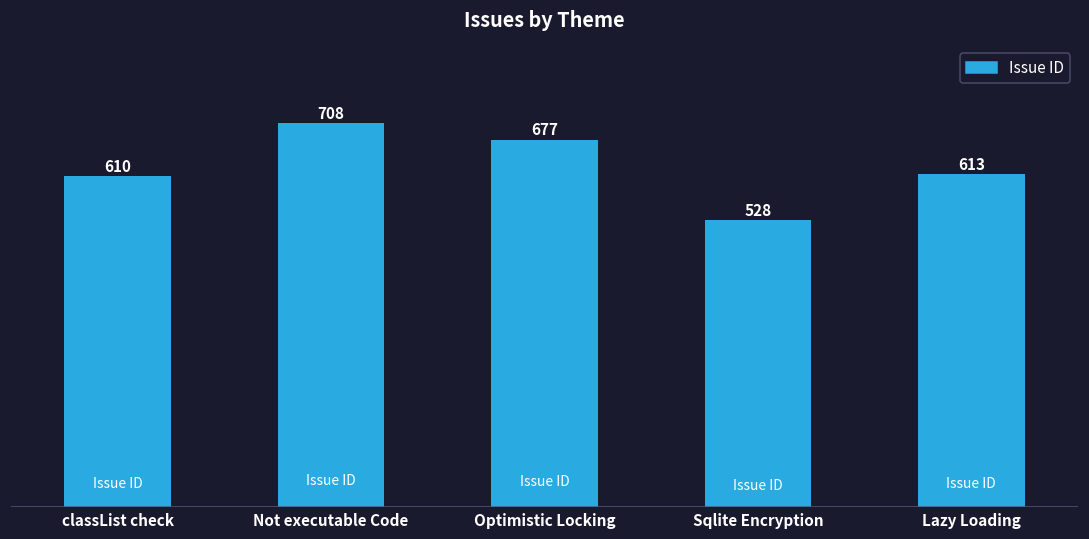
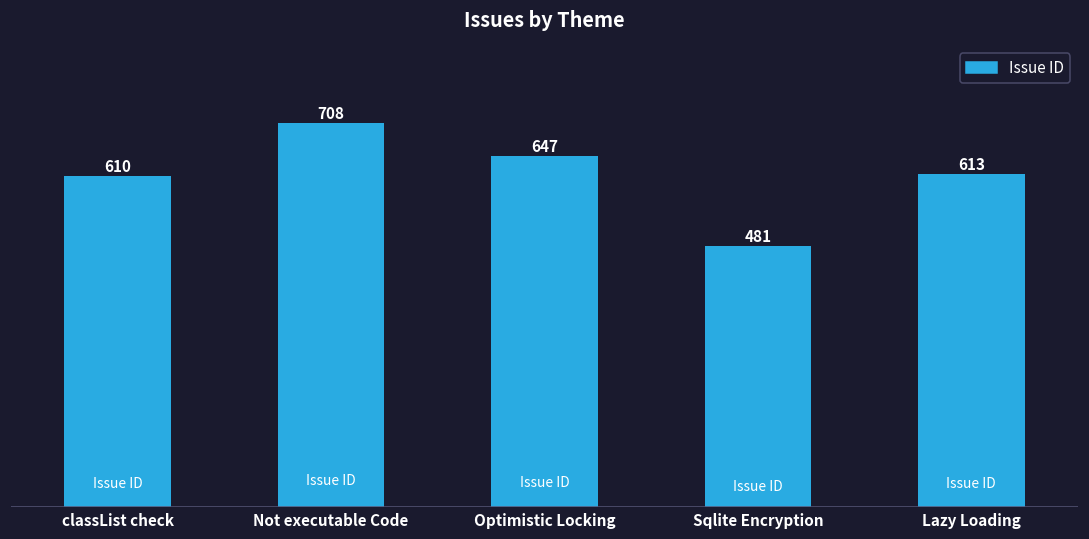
  {
    "classList check": 610,
    "Not executable Code": 708,
-   "Optimistic Locking": 677,
-   "Sqlite Encryption": 528,
+   "Optimistic Locking": 647,
+   "Sqlite Encryption": 481,
    "Lazy Loading": 613
  }
